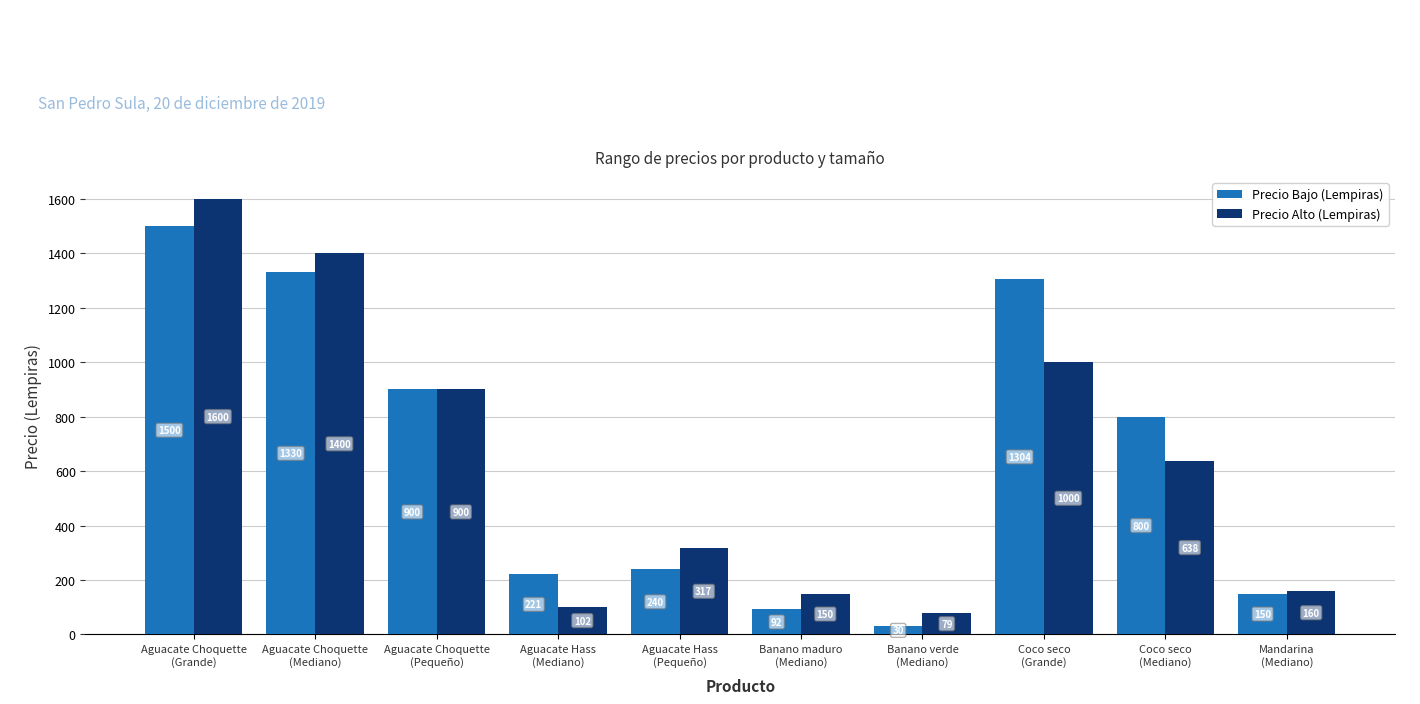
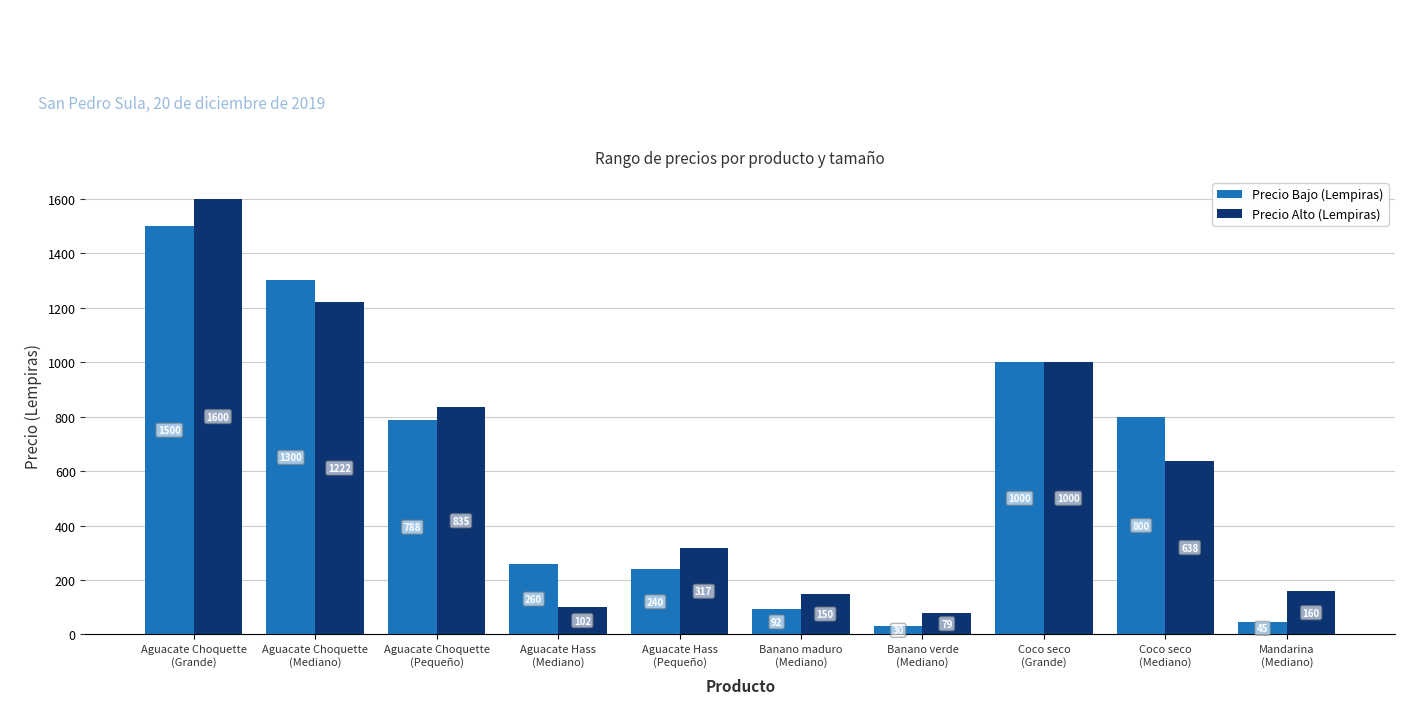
  {
    "Precio Bajo (Lempiras)": {
-     "Aguacate Choquette (Mediano)": 1330,
-     "Aguacate Choquette (Pequeño)": 900,
-     "Aguacate Hass (Mediano)": 221,
-     "Coco seco (Grande)": 1304,
-     "Mandarina (Mediano)": 150
+     "Aguacate Choquette (Mediano)": 1300,
+     "Aguacate Choquette (Pequeño)": 788,
+     "Aguacate Hass (Mediano)": 260,
+     "Coco seco (Grande)": 1000,
+     "Mandarina (Mediano)": 45
    },
    "Precio Alto (Lempiras)": {
-     "Aguacate Choquette (Mediano)": 1400,
-     "Aguacate Choquette (Pequeño)": 900
+     "Aguacate Choquette (Mediano)": 1222,
+     "Aguacate Choquette (Pequeño)": 835
    }
  }
